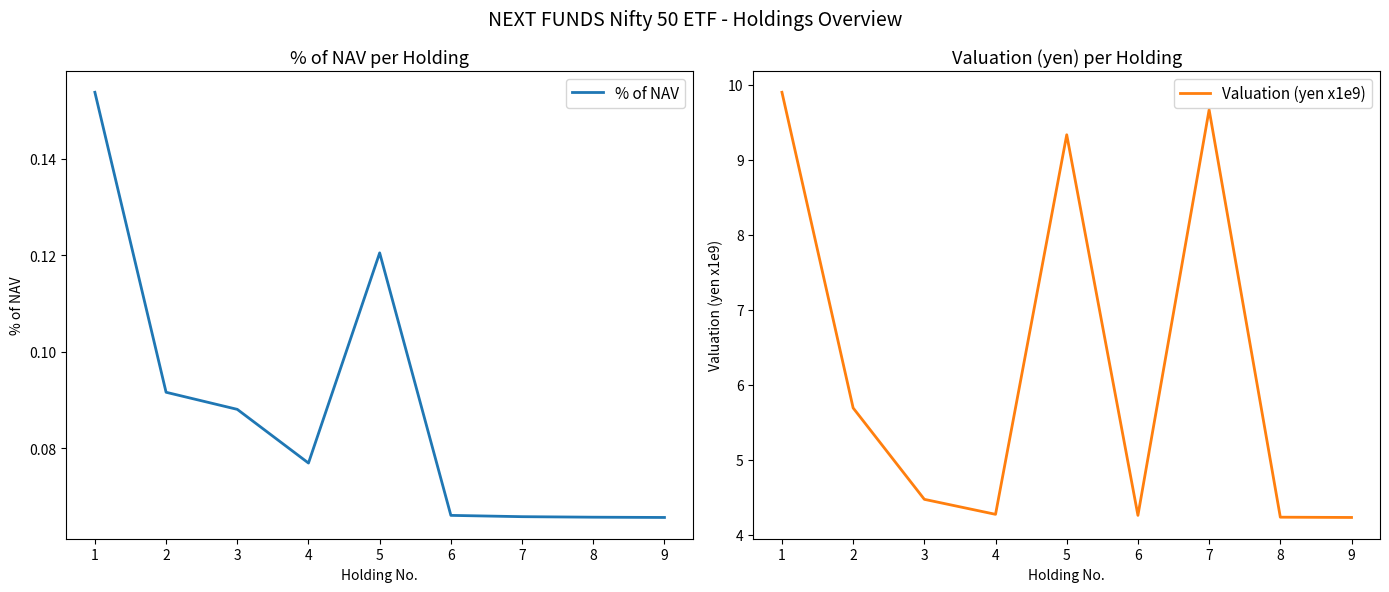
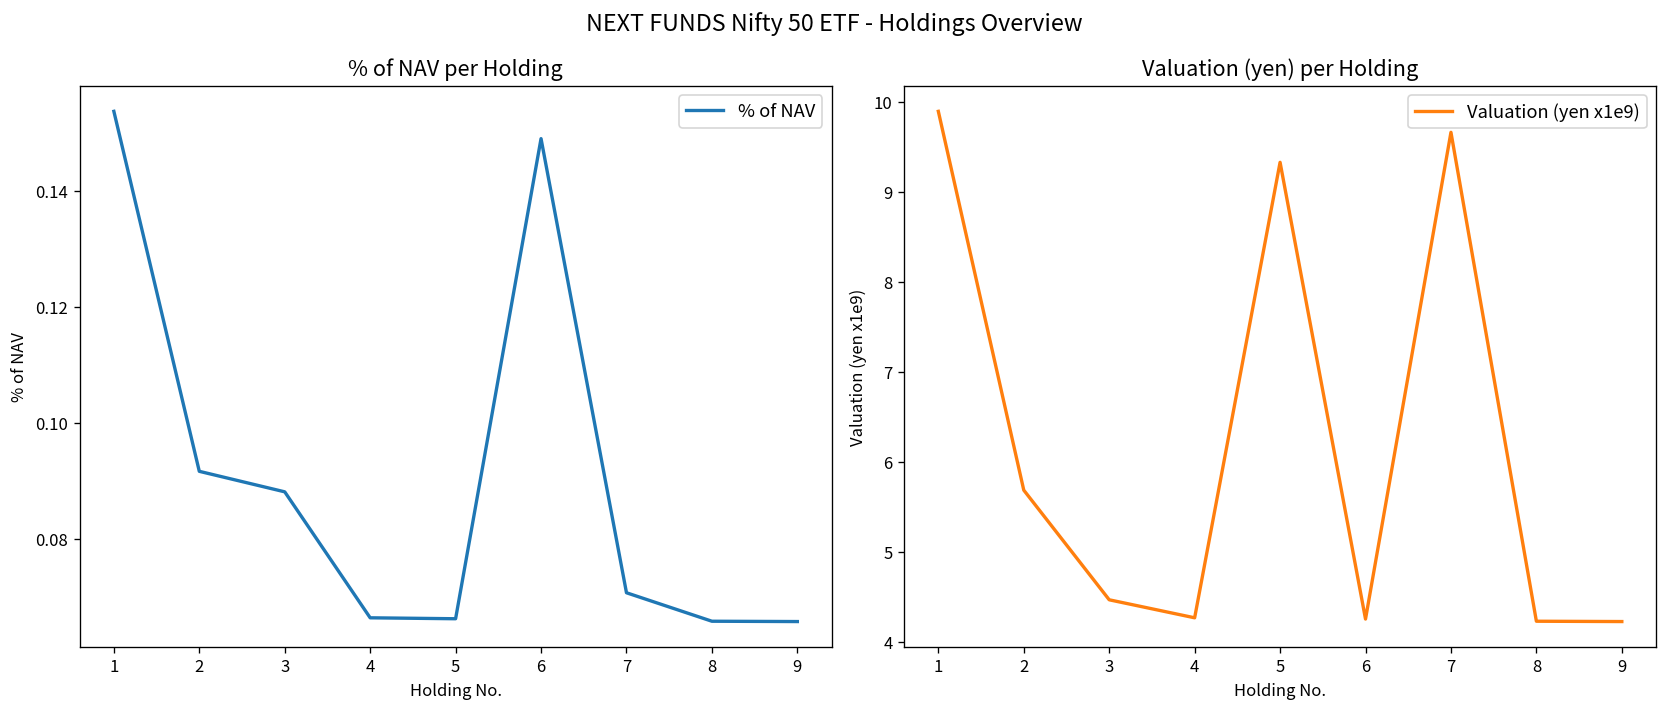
  {
    "% of NAV per Holding": {
      "1": 0.154,
      "2": 0.092,
      "3": 0.088,
-     "4": 0.077,
-     "5": 0.121,
-     "6": 0.066,
-     "7": 0.066,
+     "4": 0.066,
+     "5": 0.066,
+     "6": 0.149,
+     "7": 0.071,
      "8": 0.066,
      "9": 0.066
    },
    "Valuation (yen) per Holding": {
      "1": 9.9,
      "2": 5.7,
      "3": 4.5,
      "4": 4.3,
      "5": 9.3,
      "6": 4.3,
      "7": 9.7,
      "8": 4.2,
      "9": 4.2
    }
  }
